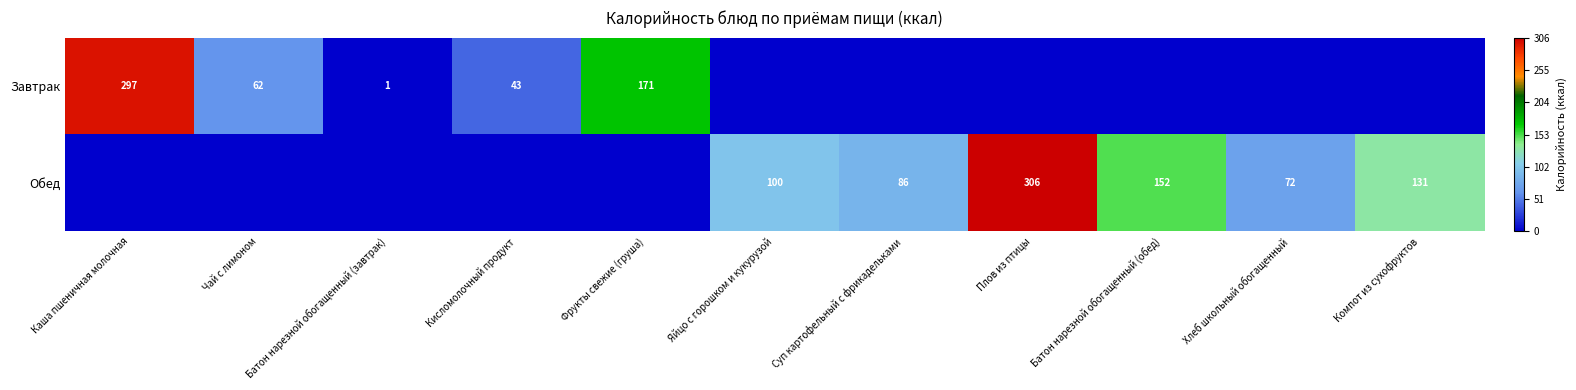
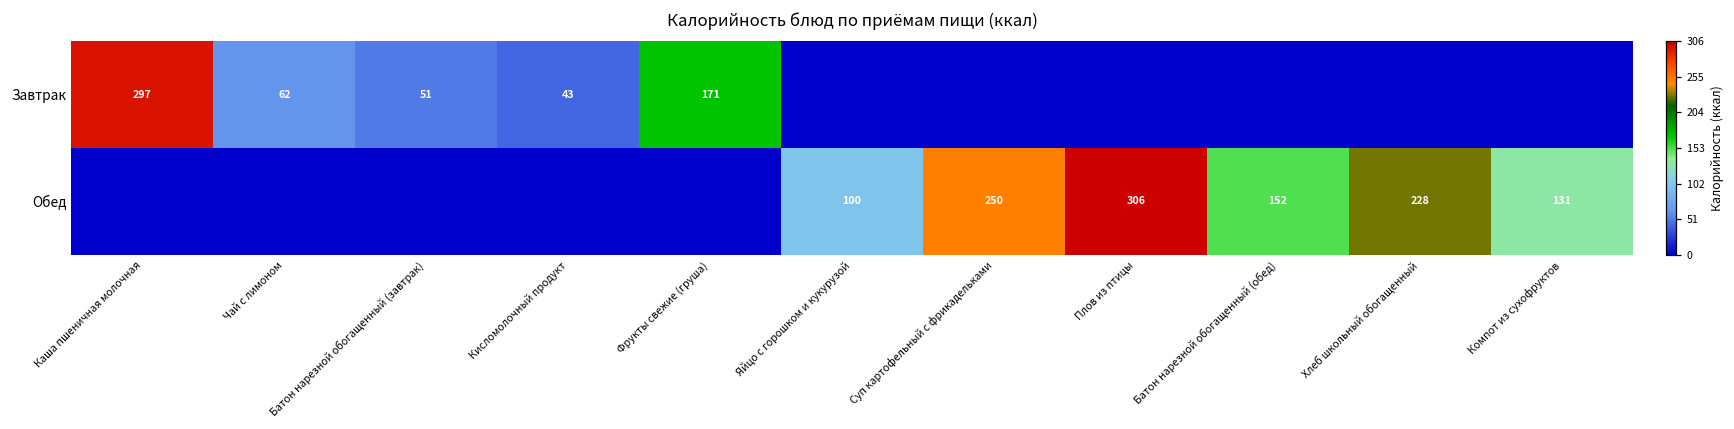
  {
    "Завтрак": {
      "Каша пшеничная молочная": 297,
      "Чай с лимоном": 62,
-     "Батон нарезной обогащенный (завтрак)": 1,
+     "Батон нарезной обогащенный (завтрак)": 51,
      "Кисломолочный продукт": 43,
      "Фрукты свежие (груша)": 171
    },
    "Обед": {
      "Яйцо с горошком и кукурузой": 100,
-     "Суп картофельный с фрикадельками": 86,
+     "Суп картофельный с фрикадельками": 250,
      "Плов из птицы": 306,
      "Батон нарезной обогащенный (обед)": 152,
-     "Хлеб школьный обогащенный": 72,
+     "Хлеб школьный обогащенный": 228,
      "Компот из сухофруктов": 131
    }
  }
